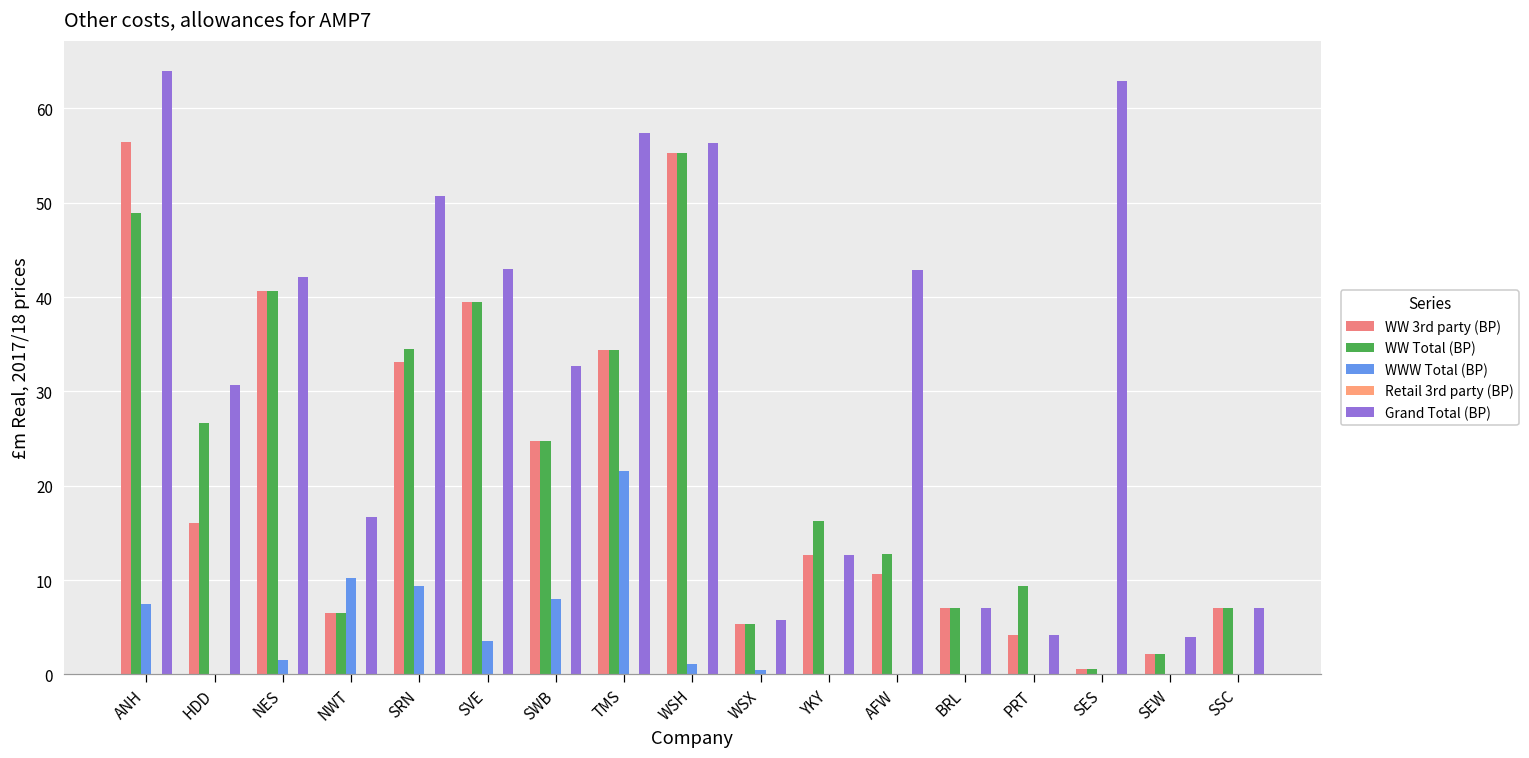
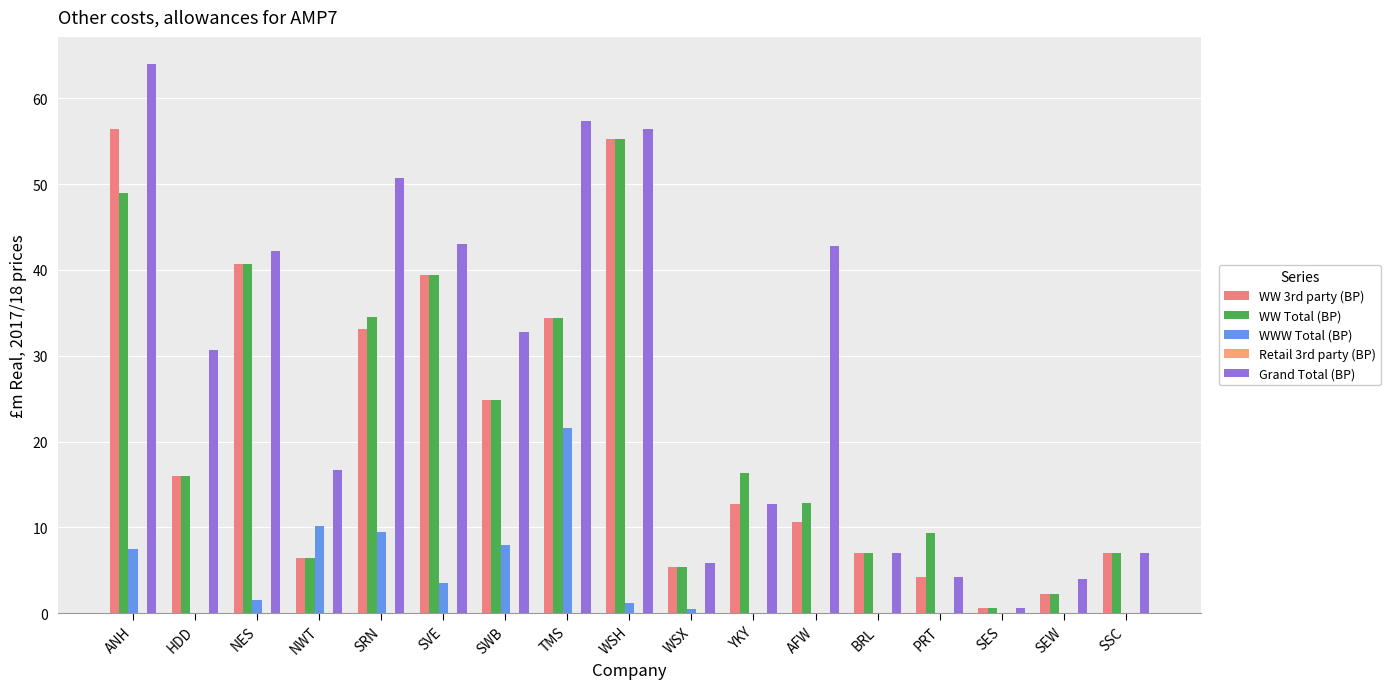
  {
    "WW Total (BP)": {
      "ANH": 49,
-     "HDD": 27,
+     "HDD": 16,
      "NES": 41,
      "NWT": 6,
      "SRN": 34,
      "SVE": 39,
      "SWB": 25,
      "TMS": 34,
      "WSH": 55,
      "WSX": 5,
      "YKY": 16,
      "AFW": 13,
      "BRL": 7,
      "PRT": 9,
      "SES": 1,
      "SEW": 2,
      "SSC": 7
    },
    "WWW Total (BP)": {
      "ANH": 8,
      "HDD": 0,
      "NES": 2,
      "NWT": 10,
      "SRN": 9,
      "SVE": 4,
      "SWB": 8,
      "TMS": 22,
      "WSH": 1,
      "WSX": 1,
      "YKY": 0,
      "AFW": 0,
      "BRL": 0,
      "PRT": 0,
      "SES": 0,
      "SEW": 0,
      "SSC": 0
    },
    "Grand Total (BP)": {
      "ANH": 64,
      "HDD": 31,
      "NES": 42,
      "NWT": 17,
      "SRN": 51,
      "SVE": 43,
      "SWB": 33,
      "TMS": 57,
      "WSH": 56,
      "WSX": 6,
      "YKY": 13,
      "AFW": 43,
      "BRL": 7,
      "PRT": 4,
-     "SES": 63,
+     "SES": 1,
      "SEW": 4,
      "SSC": 7
    }
  }
